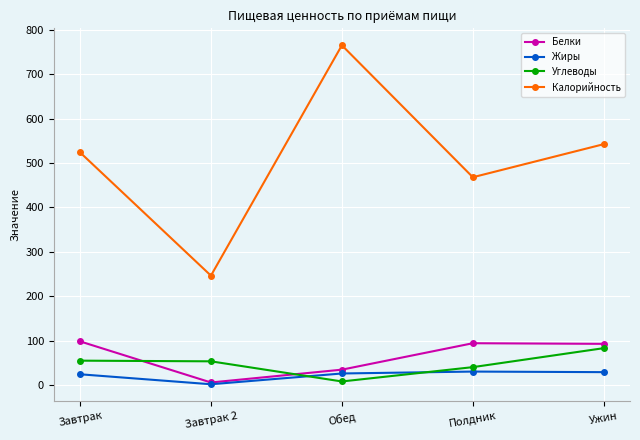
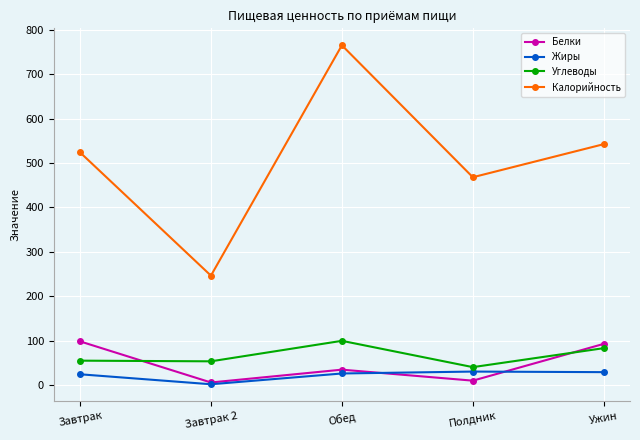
  {
    "Белки": {
      "Завтрак": 100,
      "Обед": 30,
-     "Полдник": 90,
+     "Полдник": 10,
      "Ужин": 90
    },
    "Жиры": {
      "Завтрак": 20,
      "Обед": 30,
      "Полдник": 30,
      "Ужин": 30
    },
    "Углеводы": {
      "Завтрак": 50,
      "Завтрак 2": 50,
-     "Обед": 10,
+     "Обед": 100,
      "Полдник": 40,
      "Ужин": 80
    },
    "Калорийность": {
      "Завтрак": 520,
      "Завтрак 2": 250,
      "Обед": 770,
      "Полдник": 470,
      "Ужин": 540
    }
  }
